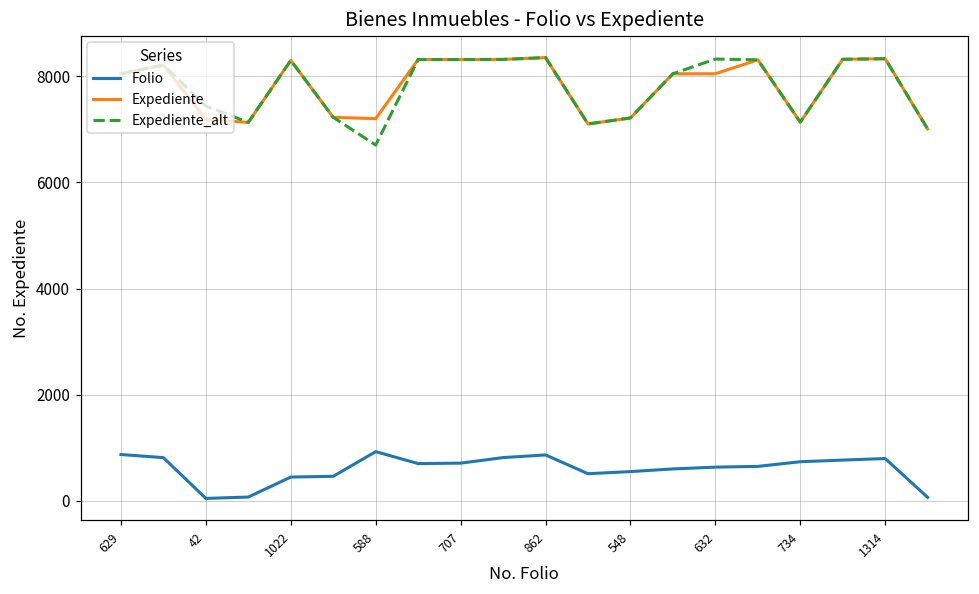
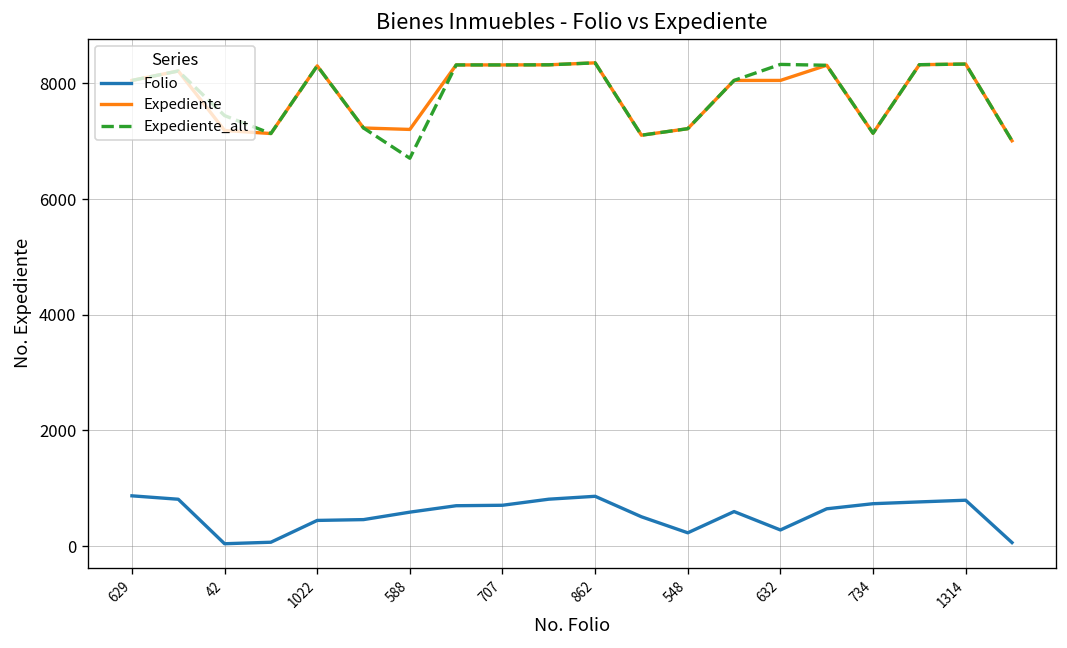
  {
    "Folio": {
      "629": 900,
      "42": 0,
      "1022": 400,
-     "588": 900,
+     "588": 600,
      "707": 700,
      "862": 900,
-     "548": 500,
-     "632": 600,
+     "548": 200,
+     "632": 300,
      "734": 700,
      "1314": 800
    },
    "Expediente": {
      "588": 7200,
      "632": 8100
    },
    "Expediente_alt": {
      "588": 6700,
      "632": 8300
    }
  }
